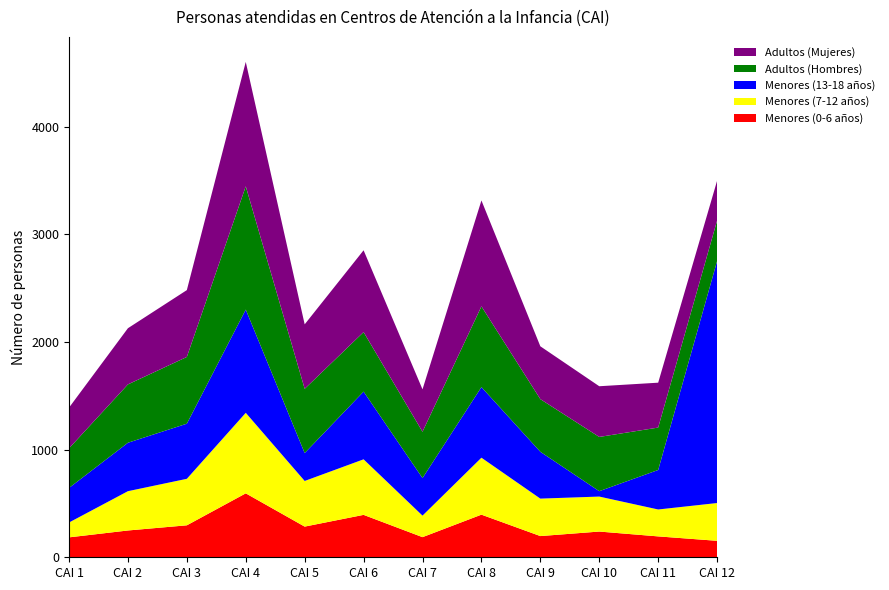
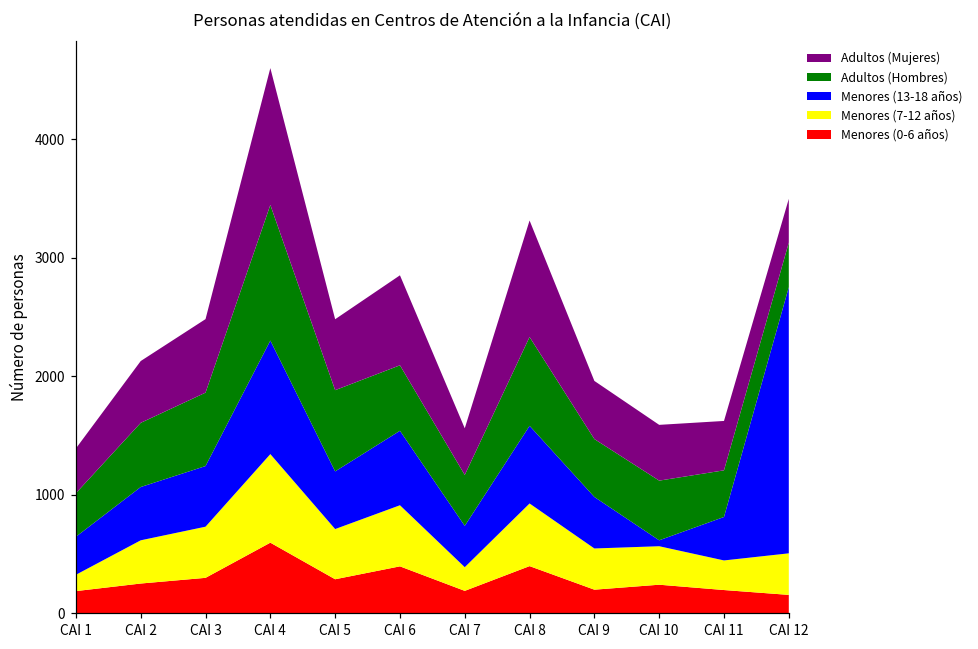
  {
    "Menores (13-18 años)": {
-     "CAI 5": 260
+     "CAI 5": 490
    },
    "Adultos (Hombres)": {
-     "CAI 5": 600
+     "CAI 5": 690
    },
    "Adultos (Mujeres)": {
      "CAI 1": 380,
      "CAI 2": 520,
      "CAI 3": 620,
      "CAI 4": 1160,
      "CAI 5": 600,
      "CAI 6": 760,
      "CAI 7": 390,
      "CAI 8": 980,
      "CAI 9": 490,
      "CAI 10": 470,
      "CAI 11": 420,
      "CAI 12": 370
    }
  }
